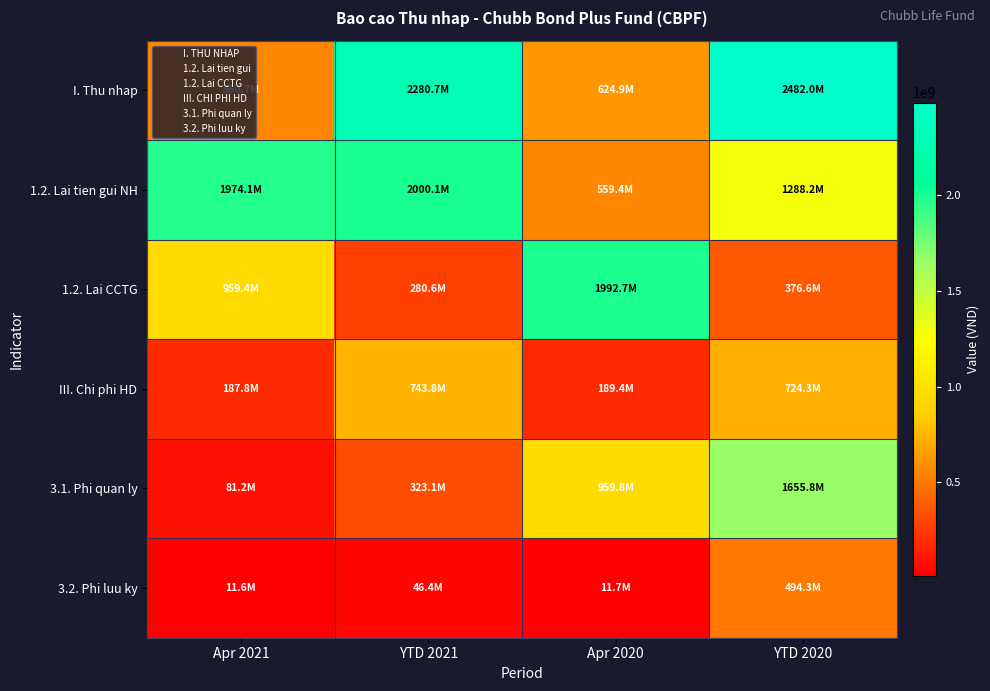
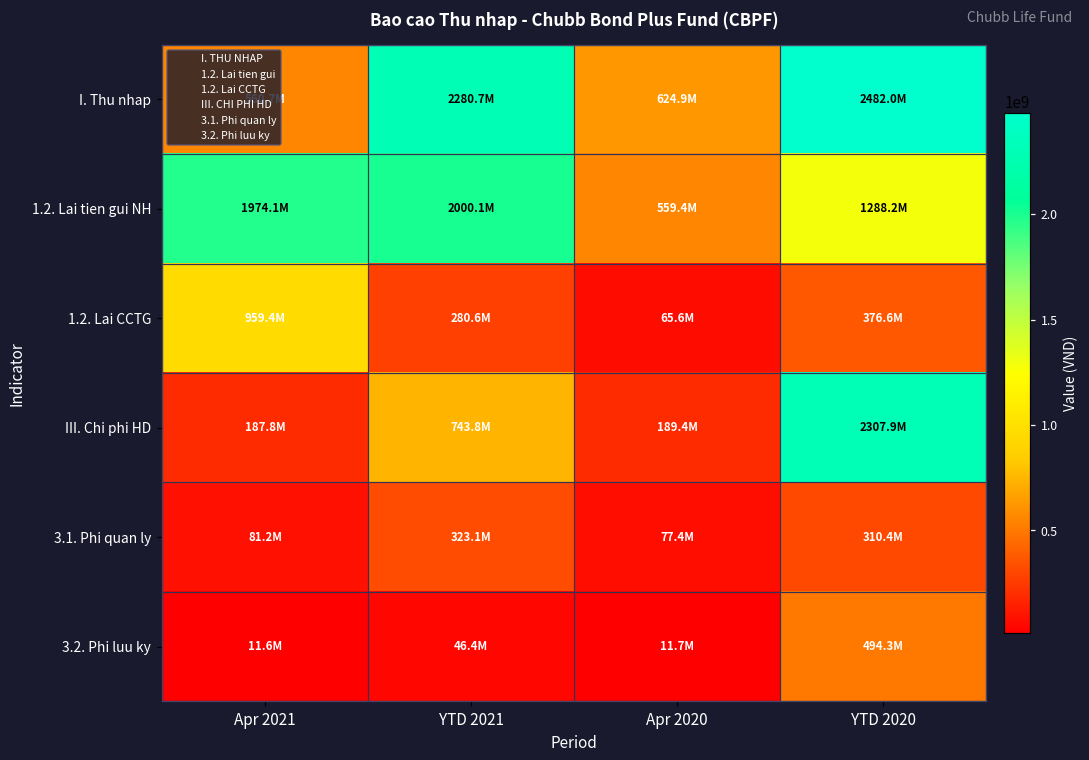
  {
    "I. Thu nhap": {
      "YTD 2021": "2280.7M",
      "Apr 2020": "624.9M",
      "YTD 2020": "2482.0M"
    },
    "1.2. Lai tien gui NH": {
      "Apr 2021": "1974.1M",
      "YTD 2021": "2000.1M",
      "Apr 2020": "559.4M",
      "YTD 2020": "1288.2M"
    },
    "1.2. Lai CCTG": {
      "Apr 2021": "959.4M",
      "YTD 2021": "280.6M",
-     "Apr 2020": "1992.7M",
+     "Apr 2020": "65.6M",
      "YTD 2020": "376.6M"
    },
    "III. Chi phi HD": {
      "Apr 2021": "187.8M",
      "YTD 2021": "743.8M",
      "Apr 2020": "189.4M",
-     "YTD 2020": "724.3M"
+     "YTD 2020": "2307.9M"
    },
    "3.1. Phi quan ly": {
      "Apr 2021": "81.2M",
      "YTD 2021": "323.1M",
-     "Apr 2020": "959.8M",
-     "YTD 2020": "1655.8M"
+     "Apr 2020": "77.4M",
+     "YTD 2020": "310.4M"
    },
    "3.2. Phi luu ky": {
      "Apr 2021": "11.6M",
      "YTD 2021": "46.4M",
      "Apr 2020": "11.7M",
      "YTD 2020": "494.3M"
    }
  }
